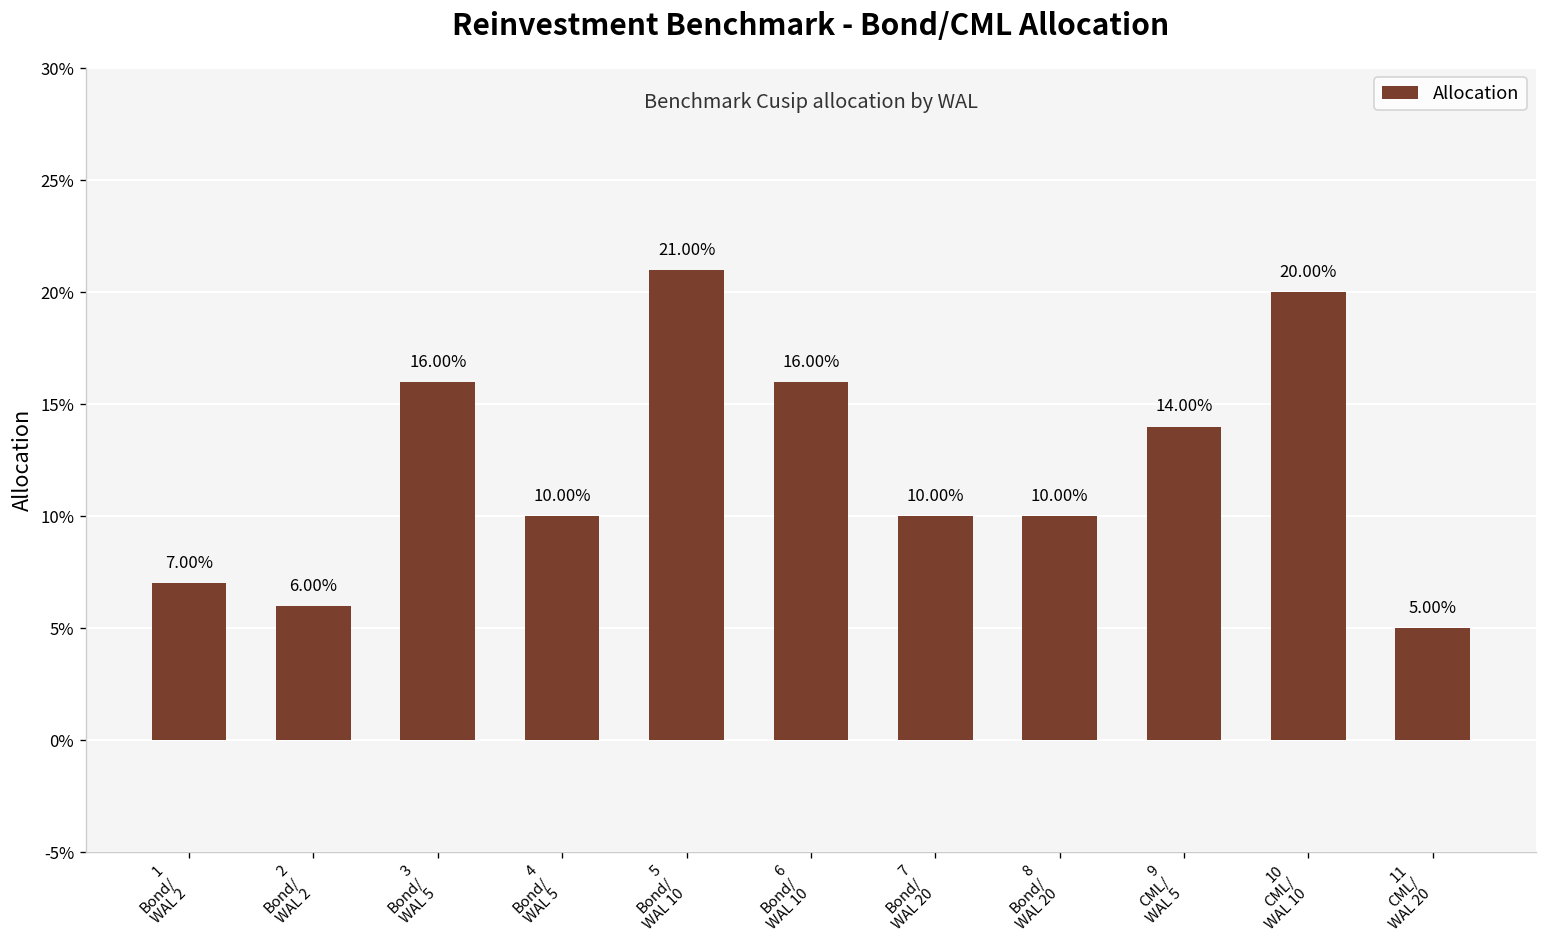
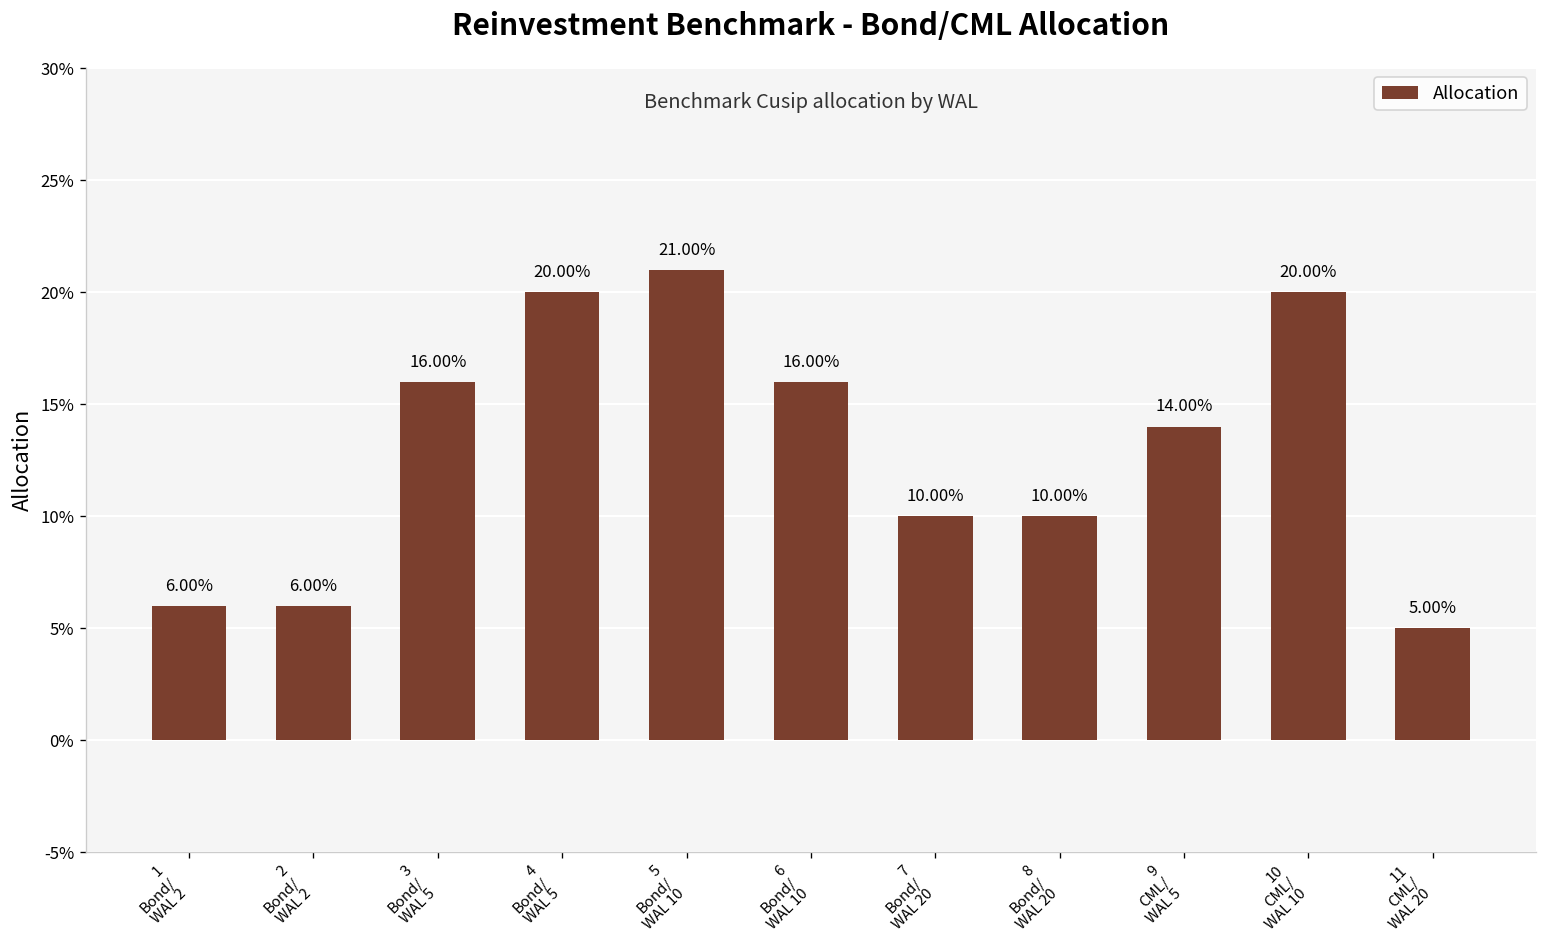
  {
-   "1 Bond/ WAL 2": "7.00%",
+   "1 Bond/ WAL 2": "6.00%",
    "2 Bond/ WAL 2": "6.00%",
    "3 Bond/ WAL 5": "16.00%",
-   "4 Bond/ WAL 5": "10.00%",
+   "4 Bond/ WAL 5": "20.00%",
    "5 Bond/ WAL 10": "21.00%",
    "6 Bond/ WAL 10": "16.00%",
    "7 Bond/ WAL 20": "10.00%",
    "8 Bond/ WAL 20": "10.00%",
    "9 CML/ WAL 5": "14.00%",
    "10 CML/ WAL 10": "20.00%",
    "11 CML/ WAL 20": "5.00%"
  }
